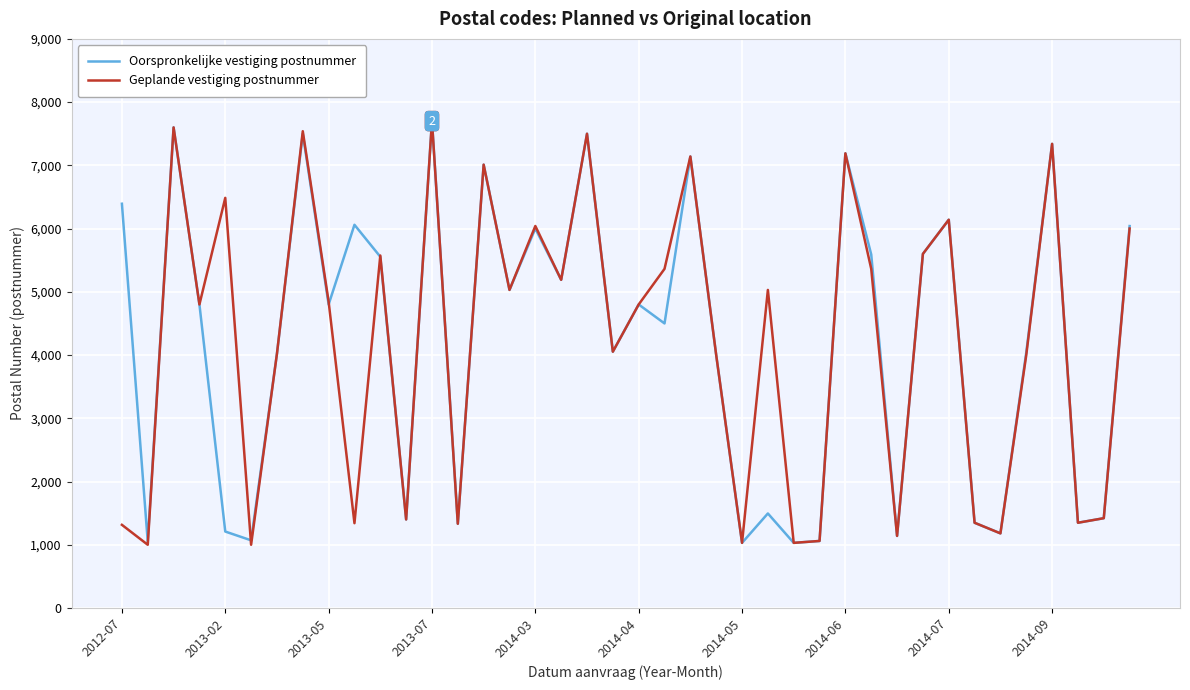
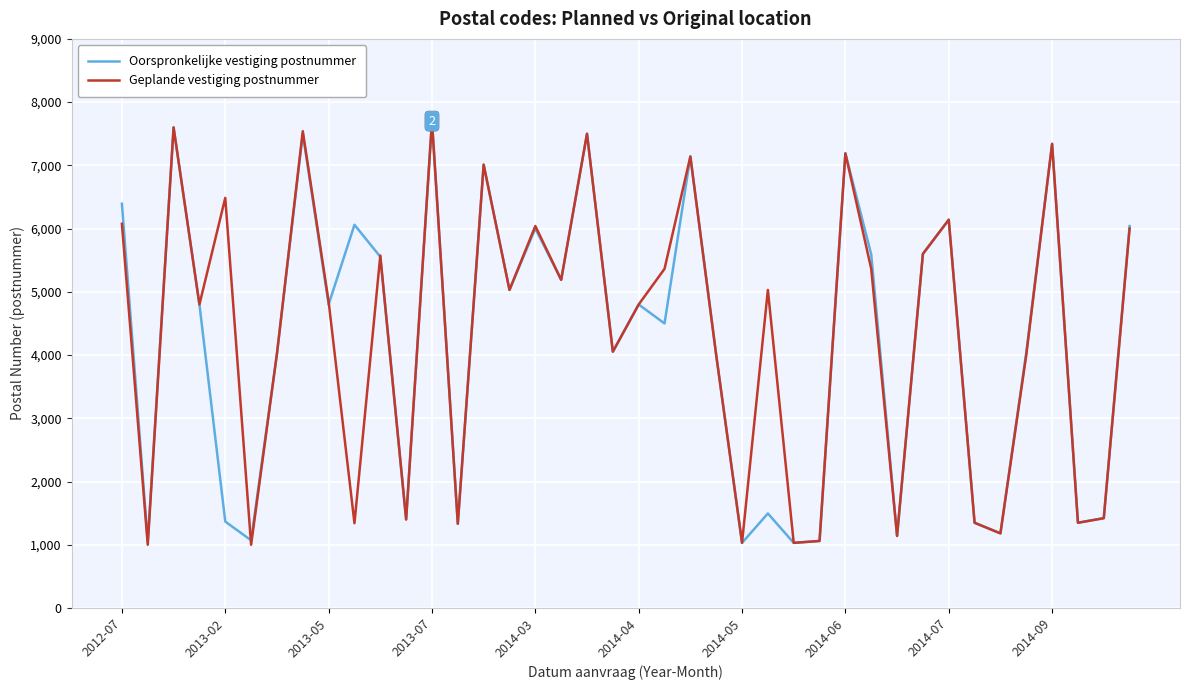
  {
    "Oorspronkelijke vestiging postnummer": {
      "2012-07": "6,400",
-     "2013-02": "1,200"
+     "2013-02": "1,400"
    },
    "Geplande vestiging postnummer": {
-     "2012-07": "1,300",
+     "2012-07": "6,100",
      "2013-02": "6,500"
    }
  }
